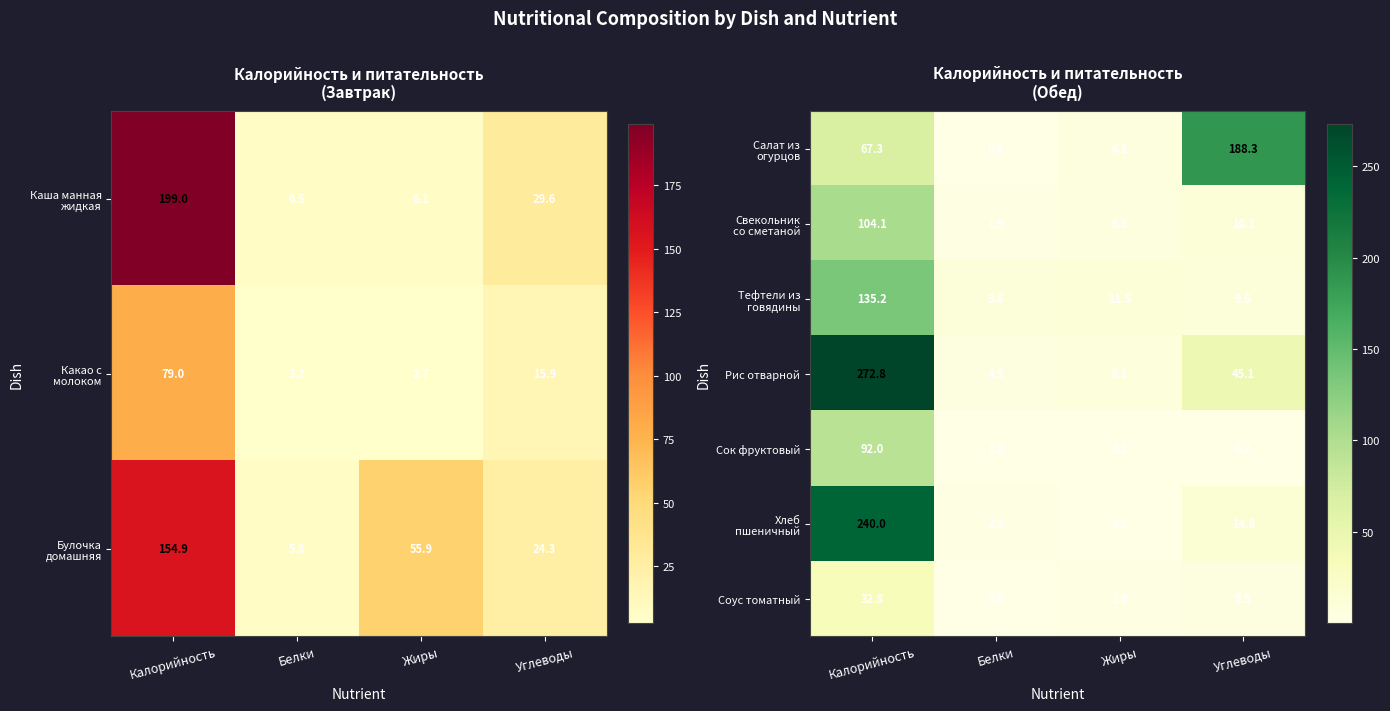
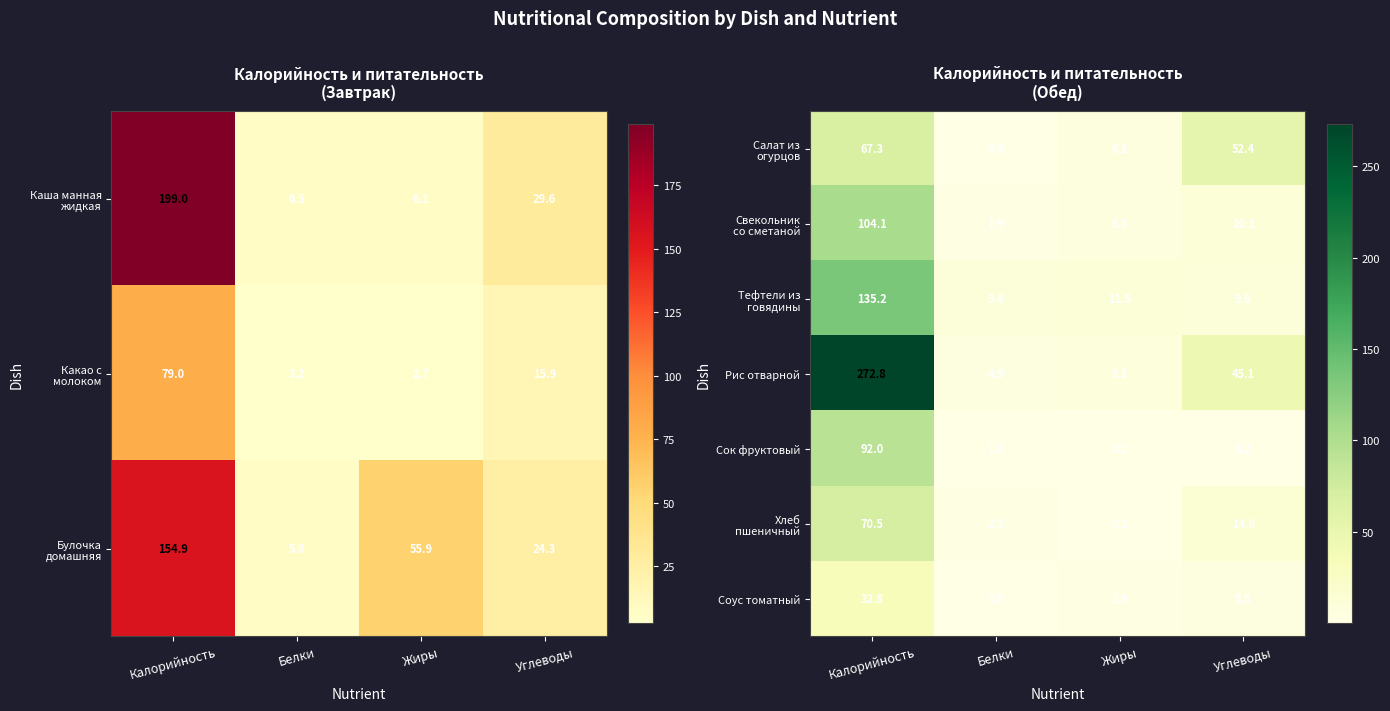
  {
    "Калорийность и питательность (Завтрак)": {
      "Каша манная жидкая": {
        "Калорийность": 199.0,
        "Белки": 6.5,
        "Жиры": 6.1,
        "Углеводы": 29.6
      },
      "Какао с молоком": {
        "Калорийность": 79.0,
        "Белки": 3.2,
        "Жиры": 2.7,
        "Углеводы": 15.9
      },
      "Булочка домашняя": {
        "Калорийность": 154.9,
        "Белки": 5.8,
        "Жиры": 55.9,
        "Углеводы": 24.3
      }
    },
    "Калорийность и питательность (Обед)": {
      "Салат из огурцов": {
        "Калорийность": 67.3,
-       "Углеводы": 188.3
+       "Углеводы": 52.4
      },
      "Свекольник со сметаной": {
        "Калорийность": 104.1
      },
      "Тефтели из говядины": {
        "Калорийность": 135.2
      },
      "Рис отварной": {
        "Калорийность": 272.8,
        "Углеводы": 45.1
      },
      "Сок фруктовый": {
        "Калорийность": 92.0
      },
      "Хлеб пшеничный": {
-       "Калорийность": 240.0
+       "Калорийность": 70.5
      },
      "Соус томатный": {
        "Калорийность": 32.8
      }
    }
  }
